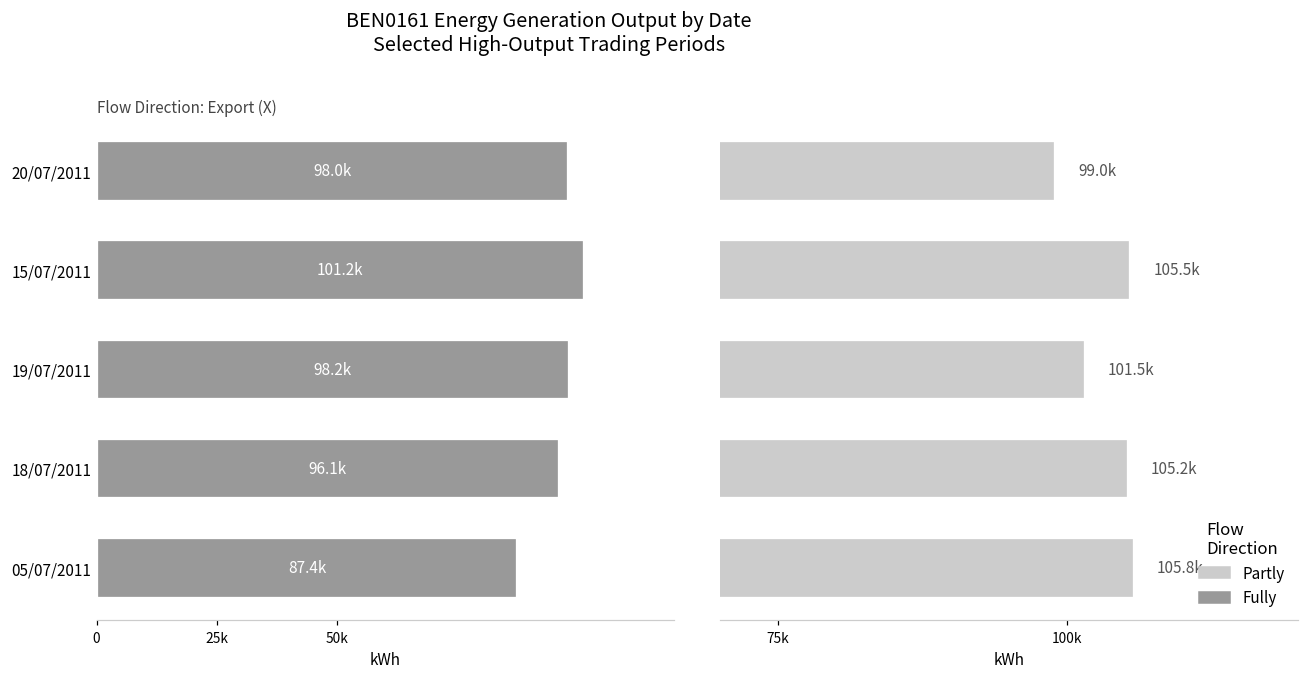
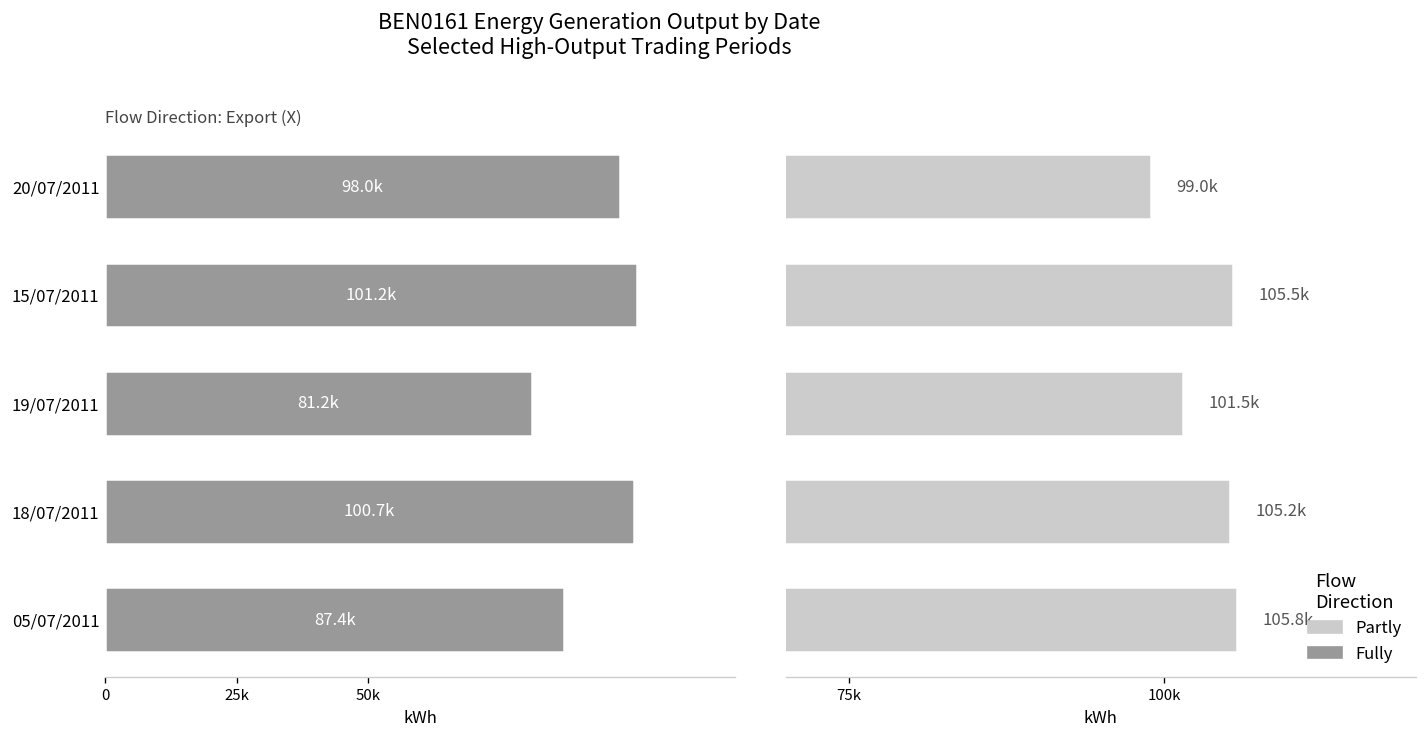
  {
    "Flow Direction: Export (X)": {
      "20/07/2011": "98.0k",
      "15/07/2011": "101.2k",
-     "19/07/2011": "98.2k",
-     "18/07/2011": "96.1k",
+     "19/07/2011": "81.2k",
+     "18/07/2011": "100.7k",
      "05/07/2011": "87.4k"
    }
  }
